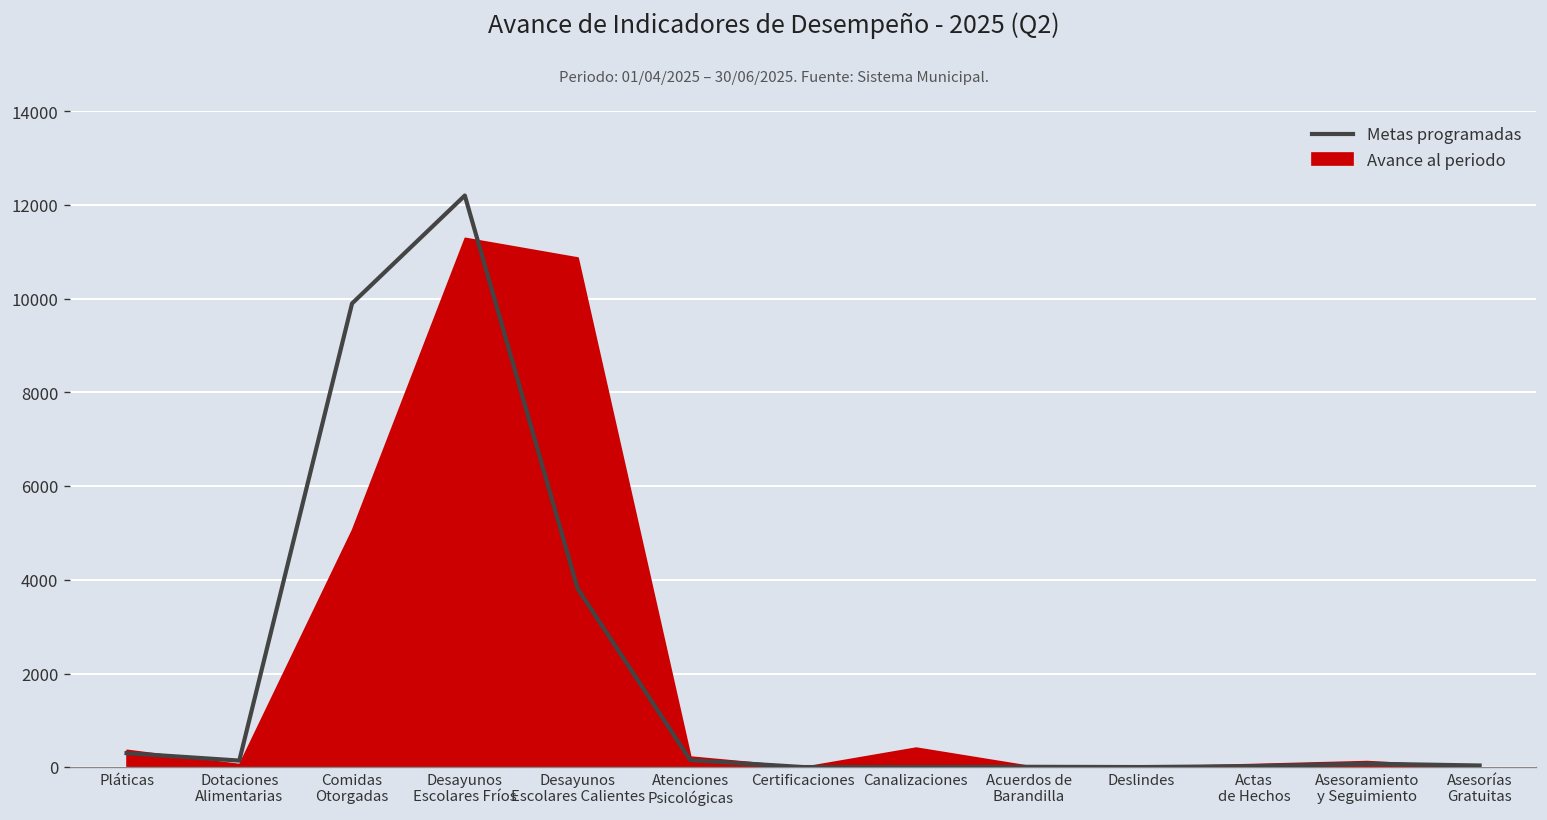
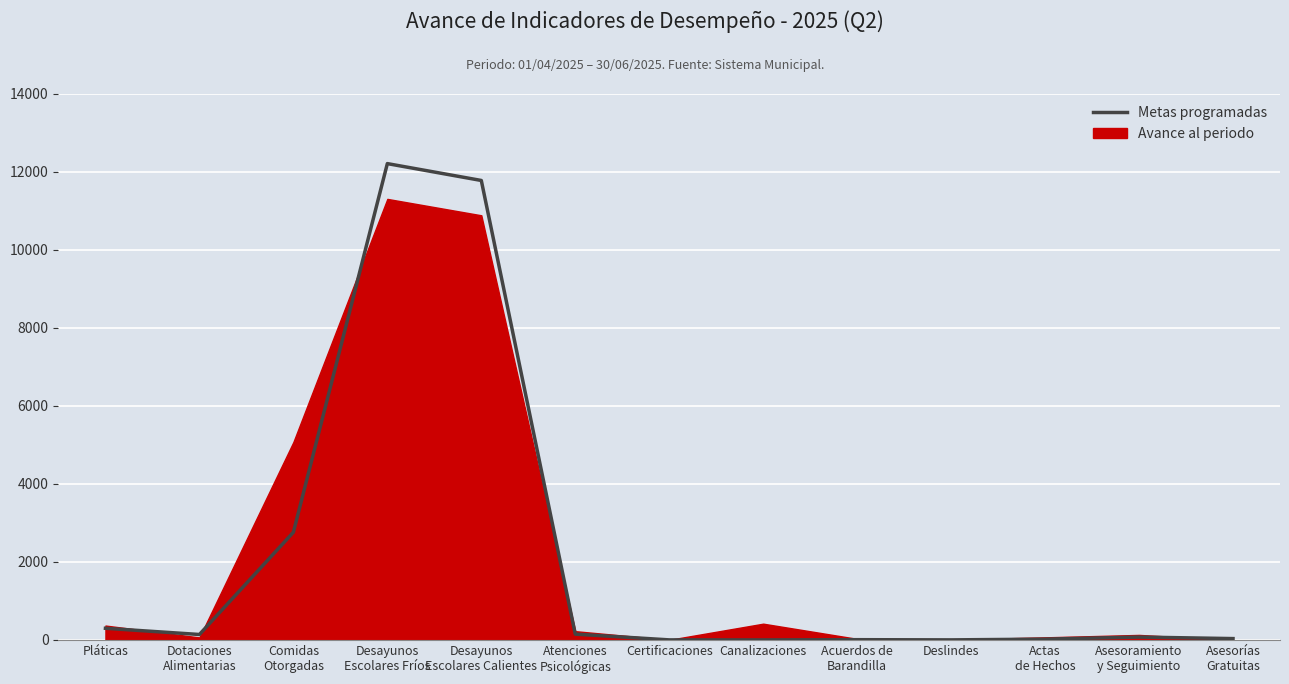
  {
    "Metas programadas": {
      "Pláticas": 300,
      "Dotaciones Alimentarias": 100,
-     "Comidas Otorgadas": 9900,
+     "Comidas Otorgadas": 2800,
      "Desayunos Escolares Fríos": 12200,
-     "Desayunos Escolares Calientes": 3800,
+     "Desayunos Escolares Calientes": 11800,
      "Atenciones Psicológicas": 200,
      "Canalizaciones": 0
    }
  }
